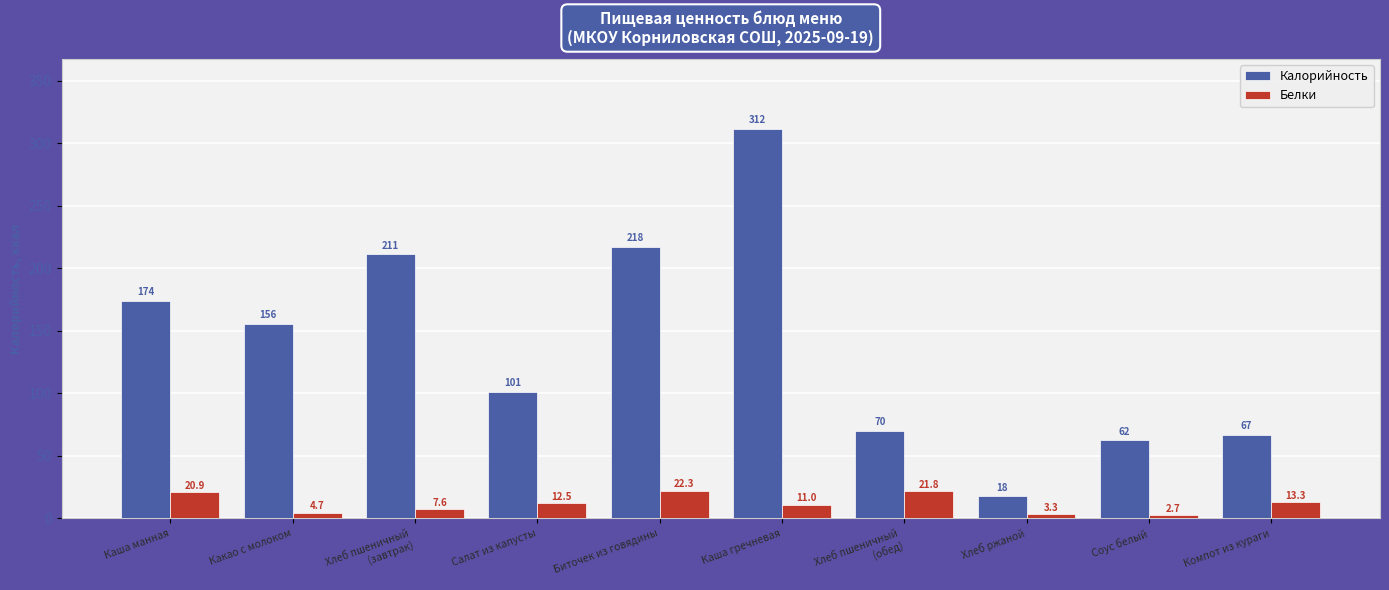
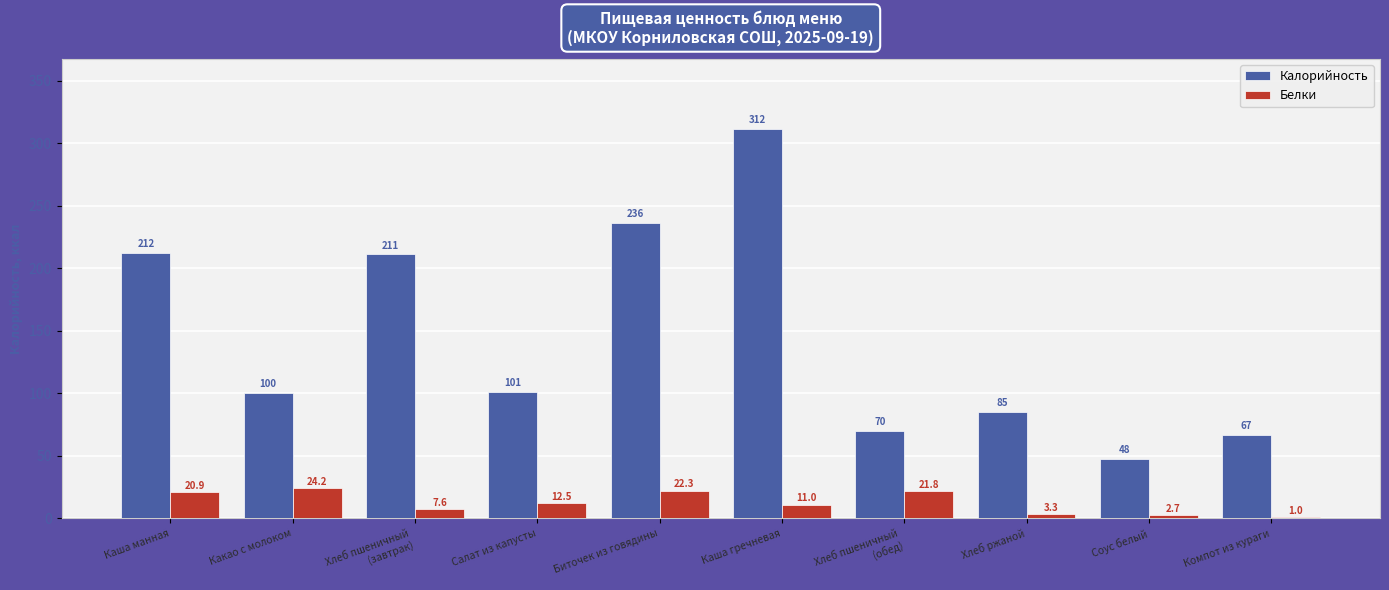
  {
    "Калорийность": {
-     "Каша манная": 174,
-     "Какао с молоком": 156,
+     "Каша манная": 212,
+     "Какао с молоком": 100,
      "Хлеб пшеничный (завтрак)": 211,
      "Салат из капусты": 101,
-     "Биточек из говядины": 218,
+     "Биточек из говядины": 236,
      "Каша гречневая": 312,
      "Хлеб пшеничный (обед)": 70,
-     "Хлеб ржаной": 18,
-     "Соус белый": 62,
+     "Хлеб ржаной": 85,
+     "Соус белый": 48,
      "Компот из кураги": 67
    },
    "Белки": {
      "Каша манная": 20.9,
-     "Какао с молоком": 4.7,
+     "Какао с молоком": 24.2,
      "Хлеб пшеничный (завтрак)": 7.6,
      "Салат из капусты": 12.5,
      "Биточек из говядины": 22.3,
      "Каша гречневая": 11.0,
      "Хлеб пшеничный (обед)": 21.8,
      "Хлеб ржаной": 3.3,
      "Соус белый": 2.7,
-     "Компот из кураги": 13.3
+     "Компот из кураги": 1.0
    }
  }
